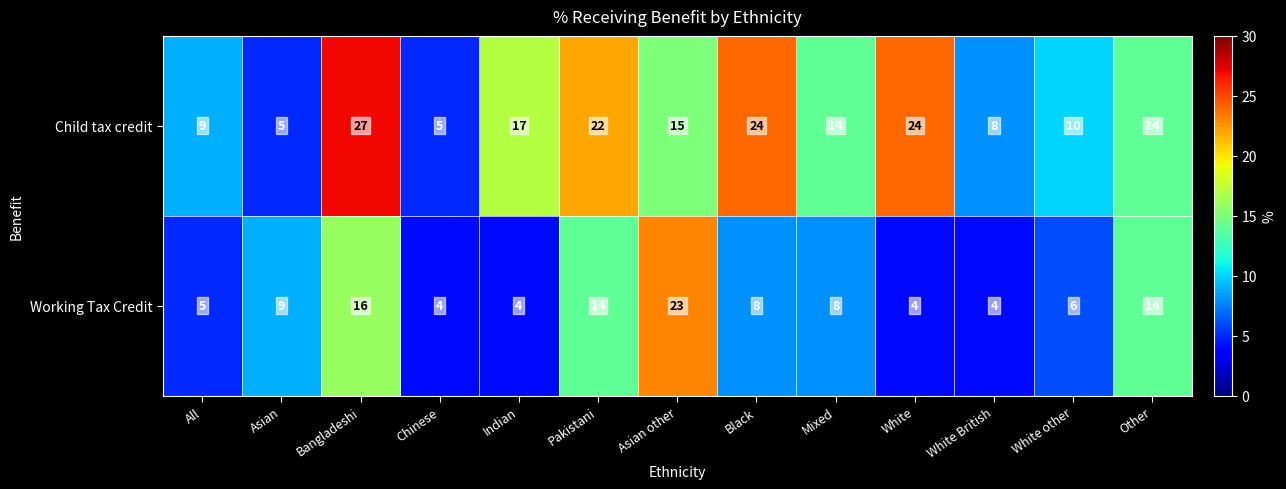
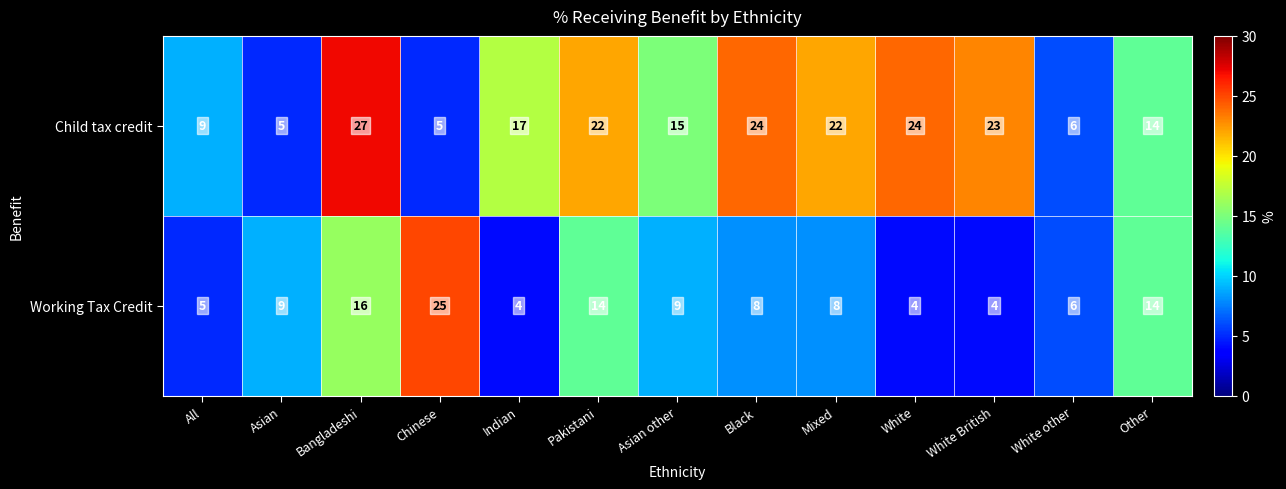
  {
    "Child tax credit": {
-     "Mixed": 14,
-     "White British": 8,
-     "White other": 10
+     "Mixed": 22,
+     "White British": 23,
+     "White other": 6
    },
    "Working Tax Credit": {
-     "Chinese": 4,
-     "Asian other": 23
+     "Chinese": 25,
+     "Asian other": 9
    }
  }
